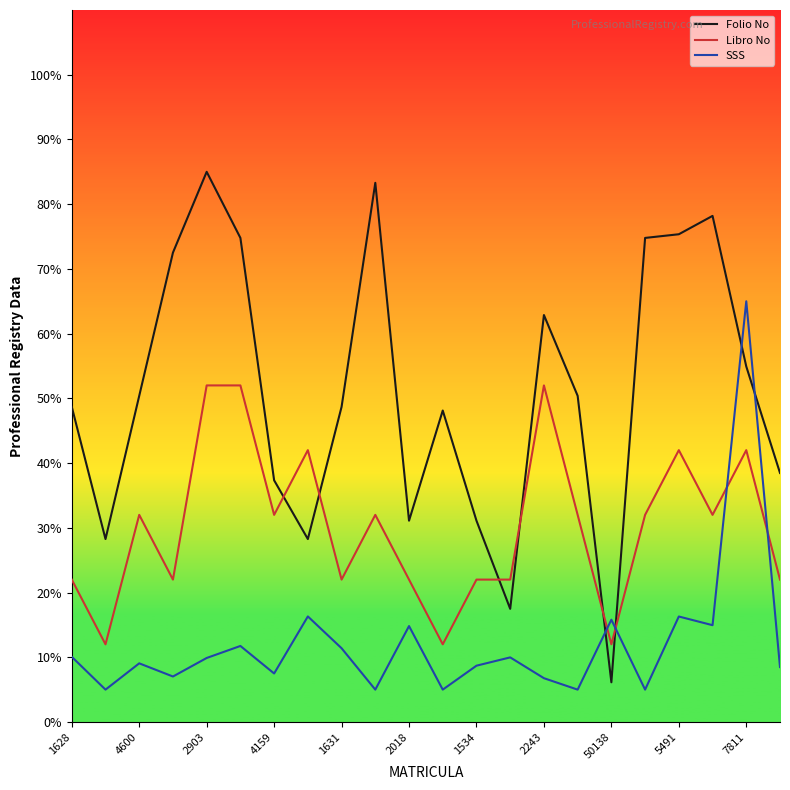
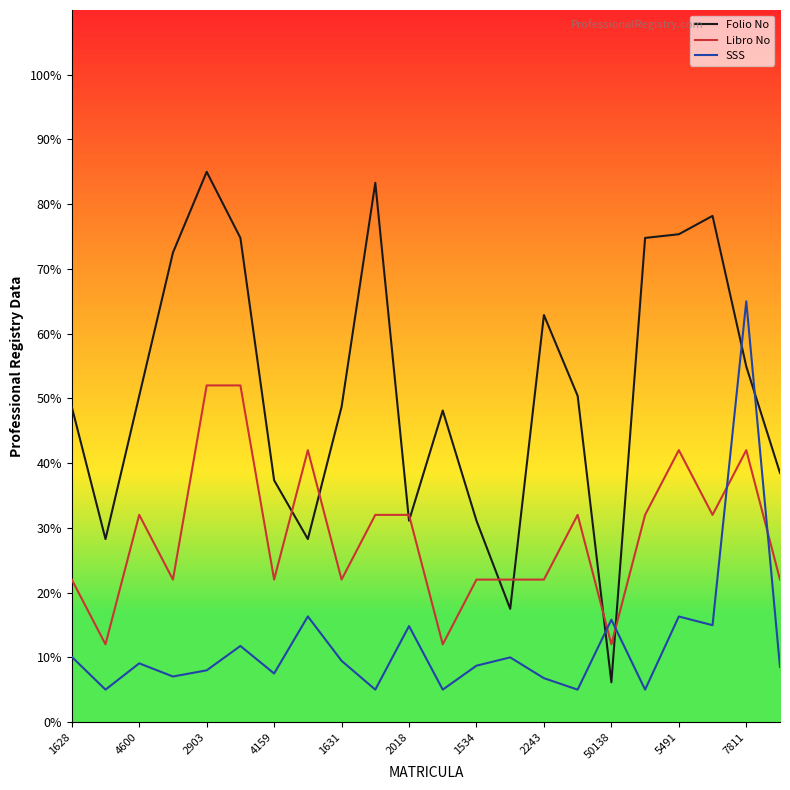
  {
    "Folio No": {
      "1628": "49%",
      "4600": "50%",
      "2903": "85%",
      "4159": "37%",
      "1631": "49%",
      "2018": "31%",
      "1534": "31%",
      "2243": "63%",
      "50138": "6%",
      "5491": "75%",
      "7811": "55%"
    },
    "Libro No": {
      "1628": "22%",
      "4600": "32%",
      "2903": "52%",
-     "4159": "32%",
+     "4159": "22%",
      "1631": "22%",
-     "2018": "22%",
+     "2018": "32%",
      "1534": "22%",
-     "2243": "52%",
+     "2243": "22%",
      "50138": "12%",
      "5491": "42%",
      "7811": "42%"
    },
    "SSS": {
      "1628": "10%",
      "4600": "9%",
-     "2903": "10%",
+     "2903": "8%",
      "4159": "7%",
-     "1631": "11%",
+     "1631": "9%",
      "2018": "15%",
      "1534": "9%",
      "2243": "7%",
      "50138": "16%",
      "5491": "16%",
      "7811": "65%"
    }
  }
